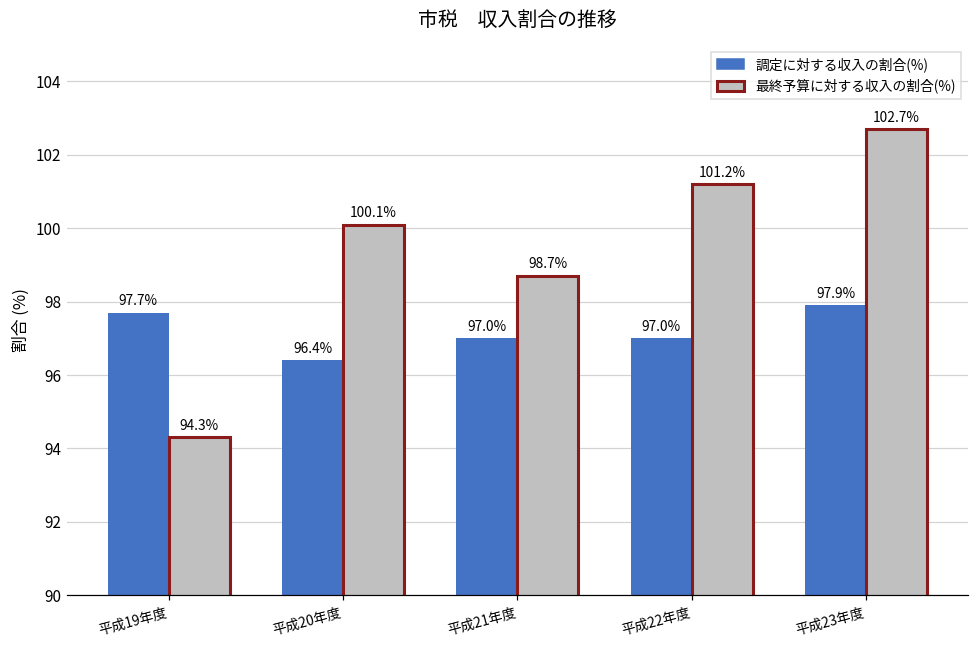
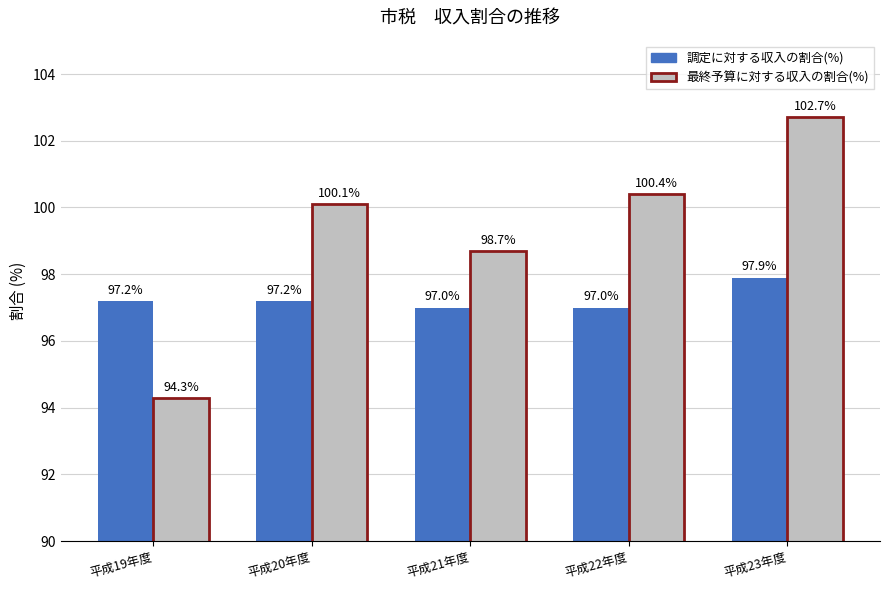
  {
    "調定に対する収入の割合(%)": {
-     "平成19年度": "97.7%",
-     "平成20年度": "96.4%",
+     "平成19年度": "97.2%",
+     "平成20年度": "97.2%",
      "平成21年度": "97.0%",
      "平成22年度": "97.0%",
      "平成23年度": "97.9%"
    },
    "最終予算に対する収入の割合(%)": {
      "平成19年度": "94.3%",
      "平成20年度": "100.1%",
      "平成21年度": "98.7%",
-     "平成22年度": "101.2%",
+     "平成22年度": "100.4%",
      "平成23年度": "102.7%"
    }
  }
